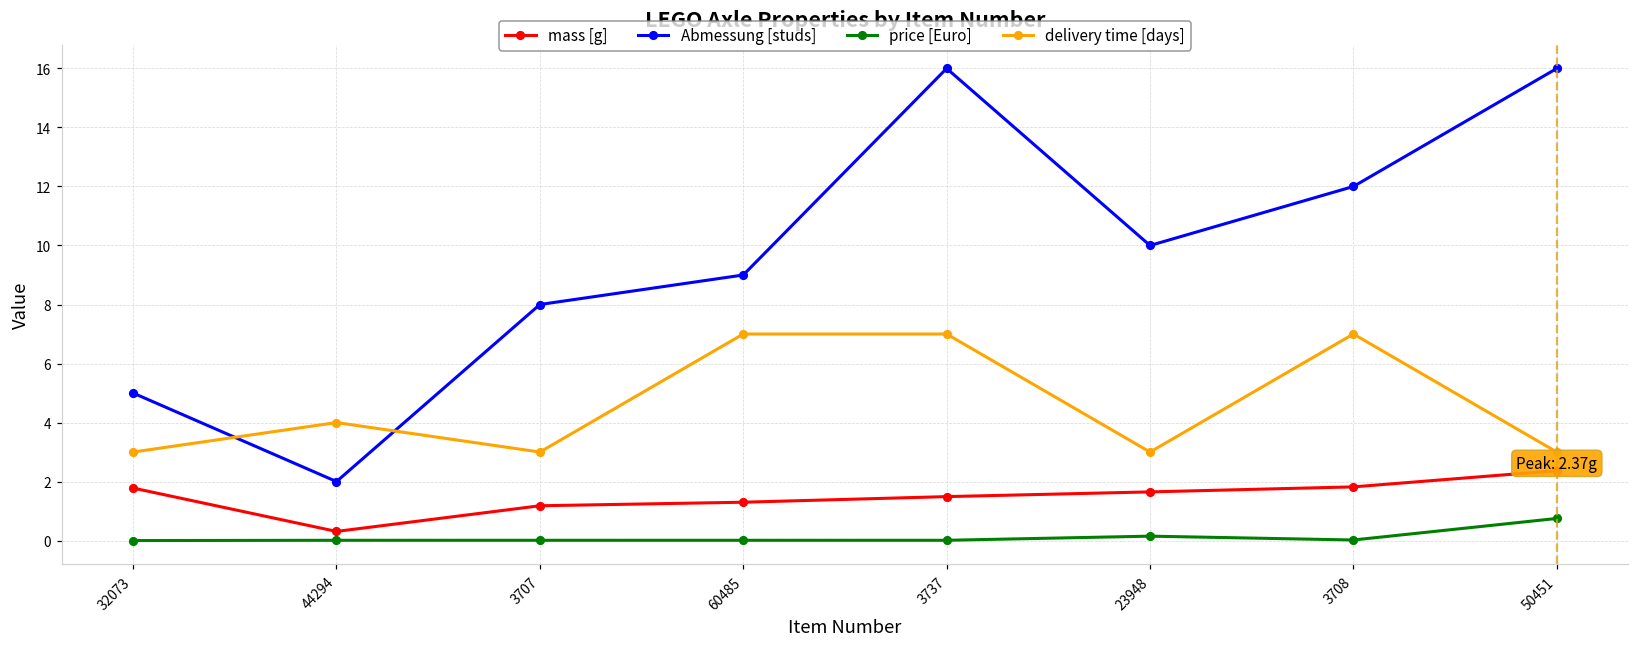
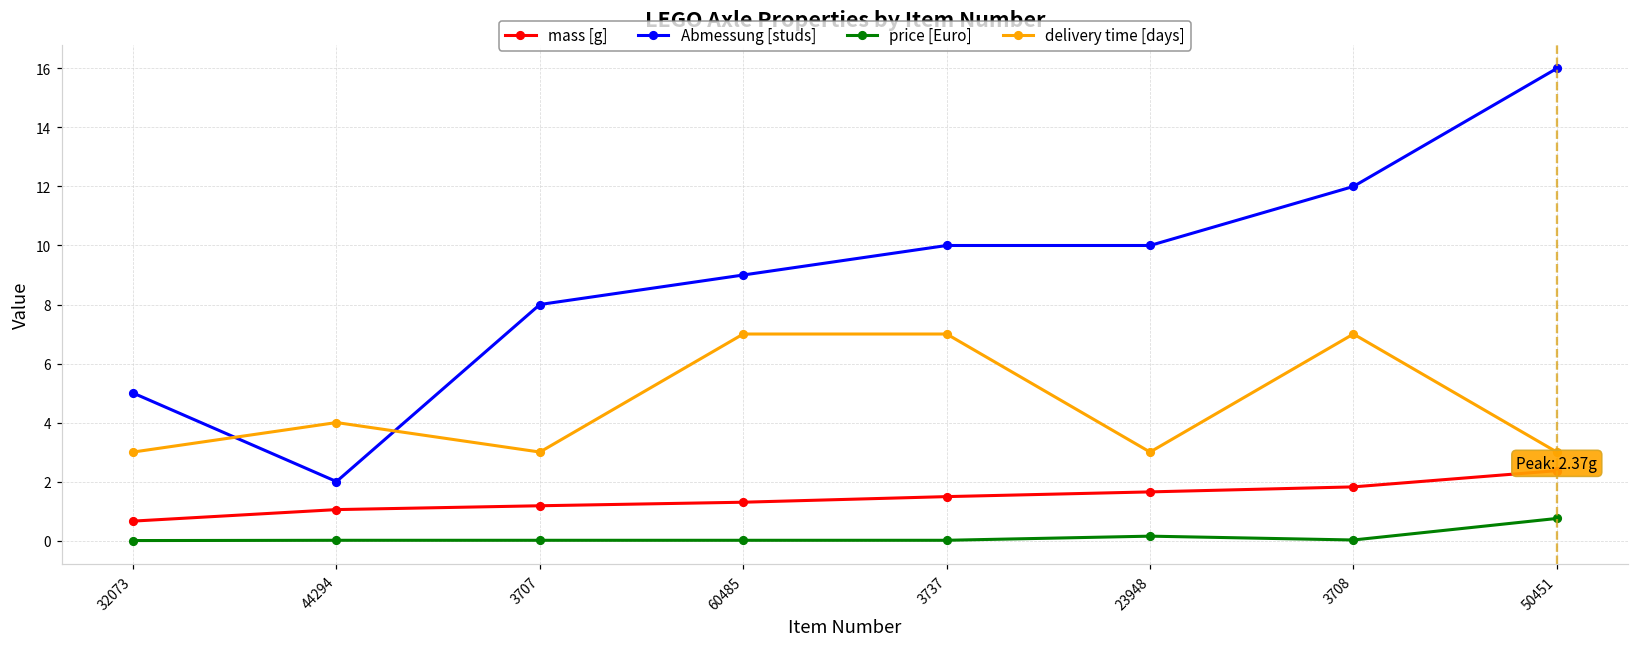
  {
    "mass [g]": {
-     "32073": 1.8,
-     "44294": 0.3,
+     "32073": 0.7,
+     "44294": 1.1,
      "3707": 1.2,
      "60485": 1.3,
      "3737": 1.5,
      "23948": 1.7,
      "3708": 1.8
    },
    "Abmessung [studs]": {
      "32073": 5,
      "44294": 2,
      "3707": 8,
      "60485": 9,
-     "3737": 16,
+     "3737": 10,
      "23948": 10,
      "3708": 12,
      "50451": 16
    },
    "price [Euro]": {
      "32073": 0.0,
      "44294": 0.0,
      "3707": 0.0,
      "60485": 0.0,
      "3737": 0.0,
      "23948": 0.2,
      "3708": 0.0,
      "50451": 0.8
    },
    "delivery time [days]": {
      "32073": 3.0,
      "44294": 4.0,
      "3707": 3.0,
      "60485": 7.0,
      "3737": 7.0,
      "23948": 3.0,
      "3708": 7.0
    }
  }
